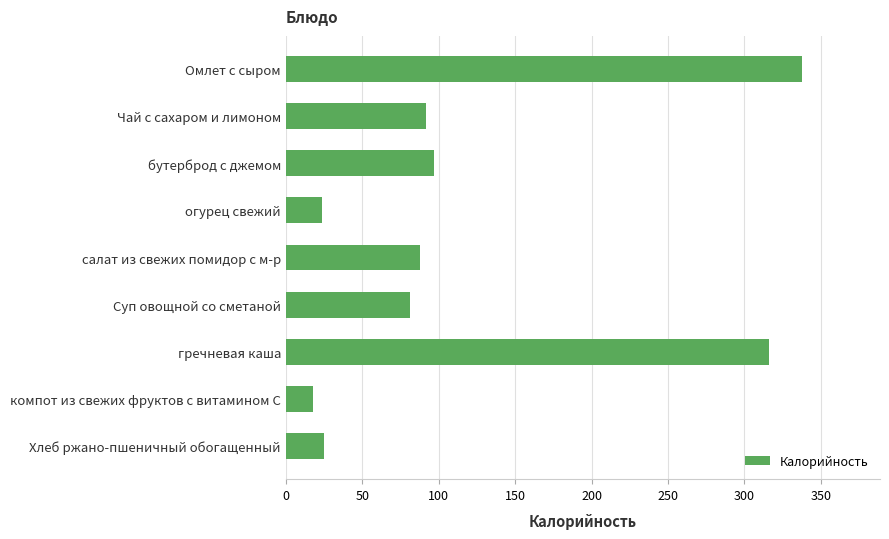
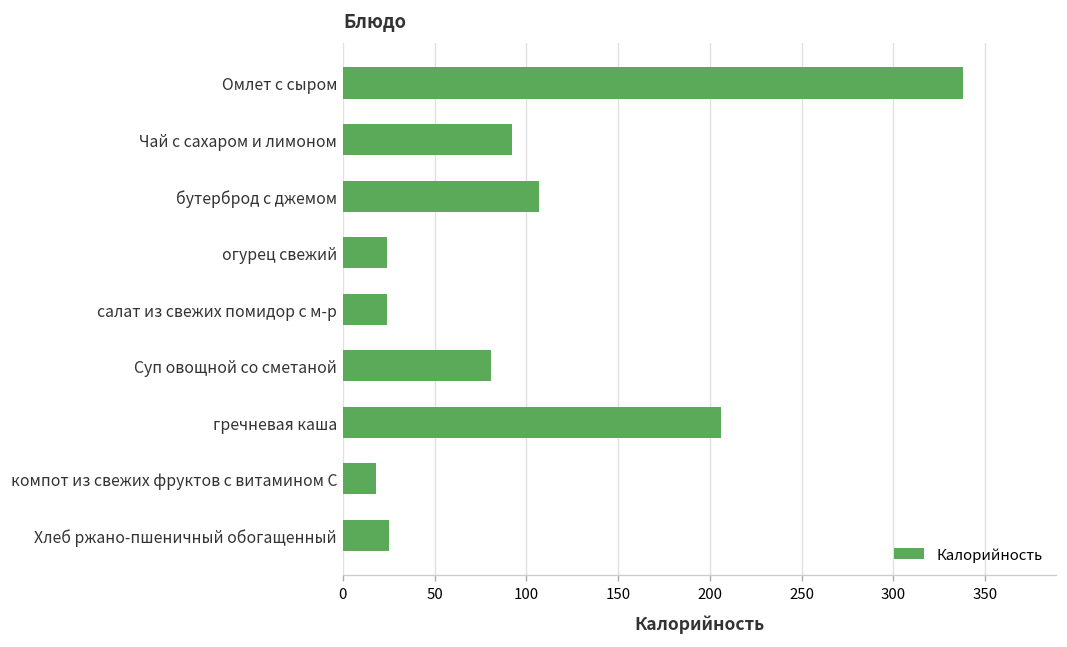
  {
    "Омлет с сыром": 338,
    "Чай с сахаром и лимоном": 92,
-   "бутерброд с джемом": 97,
+   "бутерброд с джемом": 107,
    "огурец свежий": 24,
-   "салат из свежих помидор с м-р": 88,
+   "салат из свежих помидор с м-р": 24,
    "Суп овощной со сметаной": 81,
-   "гречневая каша": 316,
+   "гречневая каша": 206,
    "компот из свежих фруктов с витамином С": 18,
    "Хлеб ржано-пшеничный обогащенный": 25
  }
